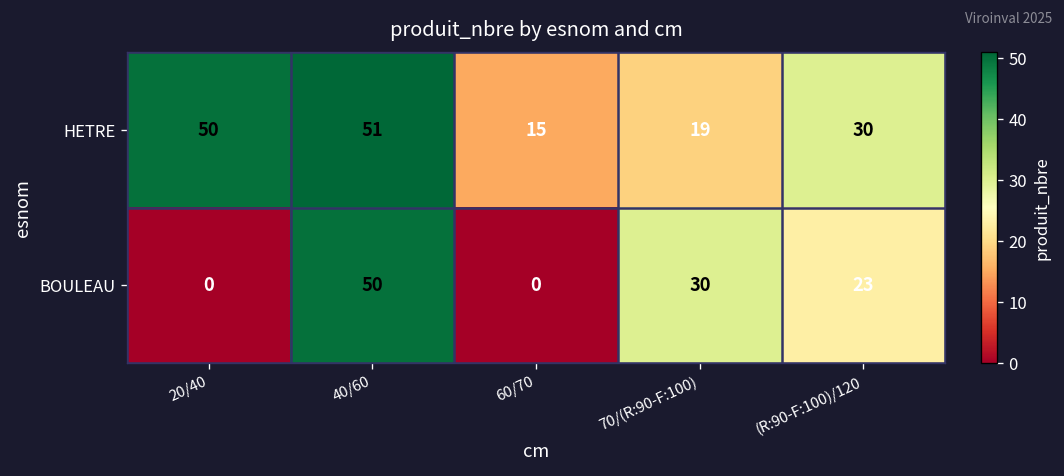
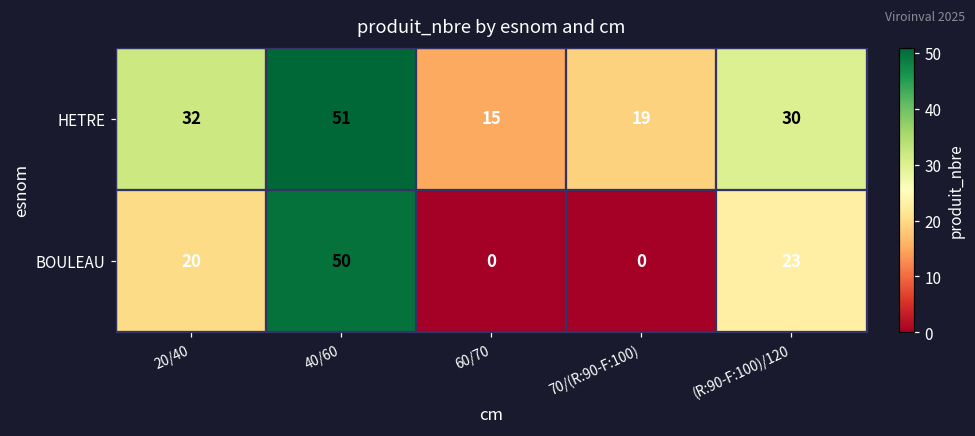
  {
    "HETRE": {
-     "20/40": 50,
+     "20/40": 32,
      "40/60": 51,
      "60/70": 15,
      "70/(R:90-F:100)": 19,
      "(R:90-F:100)/120": 30
    },
    "BOULEAU": {
-     "20/40": 0,
+     "20/40": 20,
      "40/60": 50,
      "60/70": 0,
-     "70/(R:90-F:100)": 30,
+     "70/(R:90-F:100)": 0,
      "(R:90-F:100)/120": 23
    }
  }
